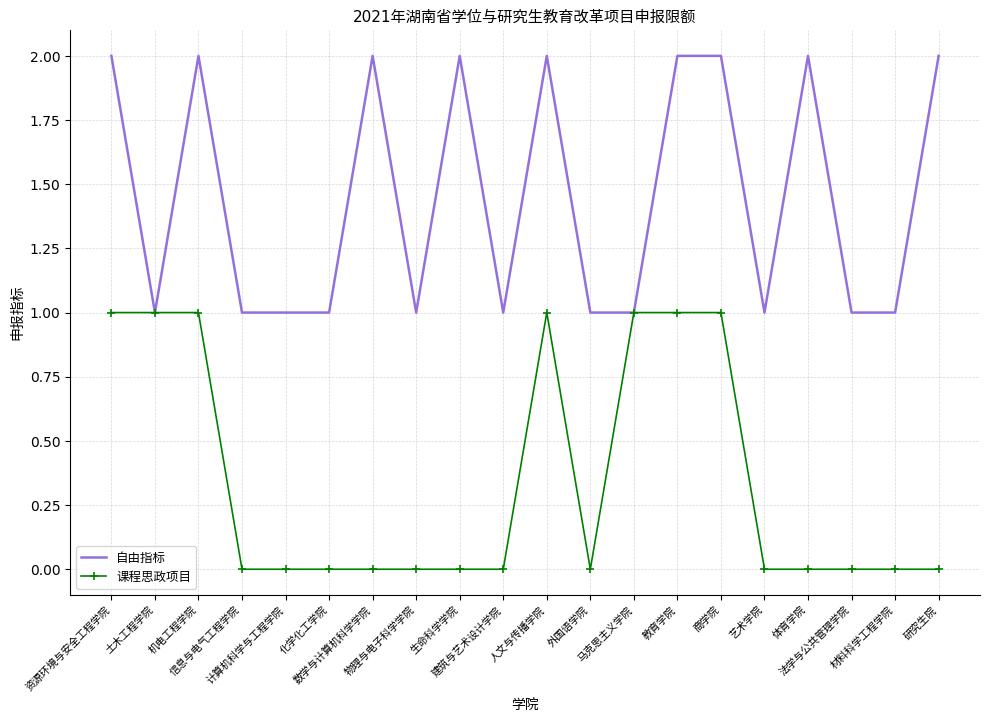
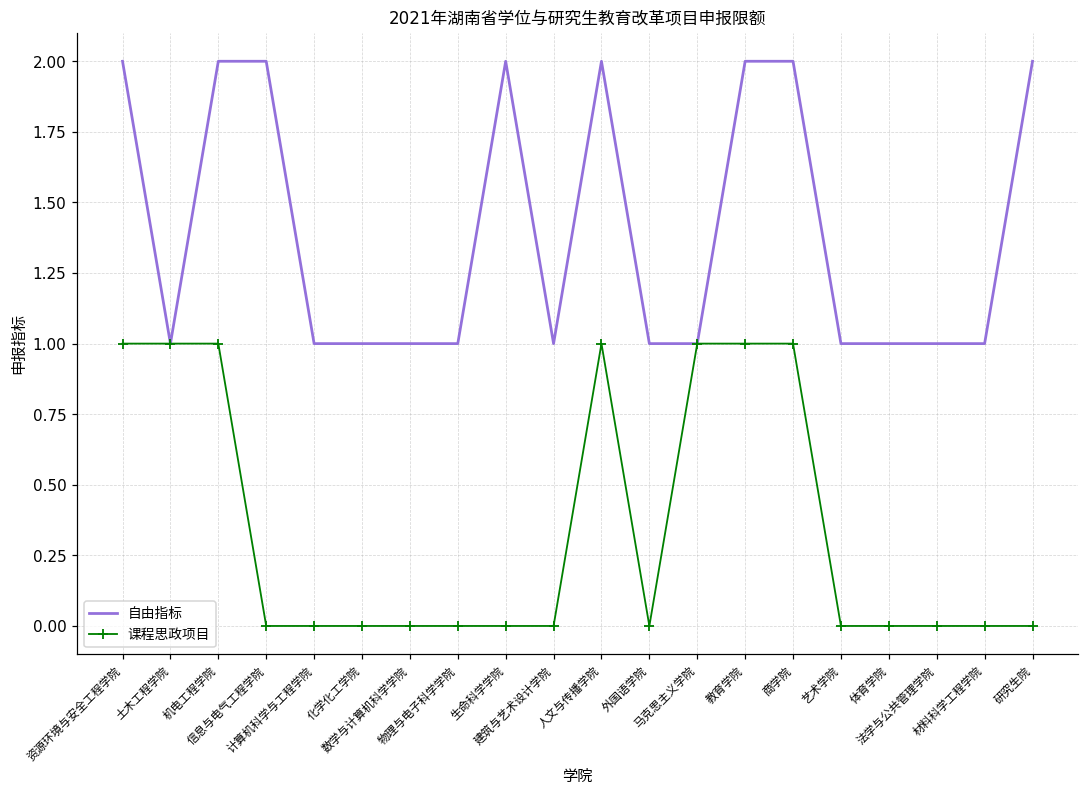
  {
    "自由指标": {
      "资源环境与安全工程学院": 2,
      "机电工程学院": 2,
-     "信息与电气工程学院": 1,
+     "信息与电气工程学院": 2,
      "计算机科学与工程学院": 1,
      "化学化工学院": 1,
-     "数学与计算机科学学院": 2,
+     "数学与计算机科学学院": 1,
      "物理与电子科学学院": 1,
      "生命科学学院": 2,
      "建筑与艺术设计学院": 1,
      "人文与传播学院": 2,
      "外国语学院": 1,
      "教育学院": 2,
      "商学院": 2,
      "艺术学院": 1,
-     "体育学院": 2,
+     "体育学院": 1,
      "法学与公共管理学院": 1,
      "材料科学工程学院": 1,
      "研究生院": 2
    },
    "课程思政项目": {
      "资源环境与安全工程学院": 1,
      "机电工程学院": 1,
      "信息与电气工程学院": 0,
      "计算机科学与工程学院": 0,
      "化学化工学院": 0,
      "数学与计算机科学学院": 0,
      "物理与电子科学学院": 0,
      "生命科学学院": 0,
      "建筑与艺术设计学院": 0,
      "人文与传播学院": 1,
      "外国语学院": 0,
      "教育学院": 1,
      "商学院": 1,
      "艺术学院": 0,
      "体育学院": 0,
      "法学与公共管理学院": 0,
      "材料科学工程学院": 0,
      "研究生院": 0
    }
  }
